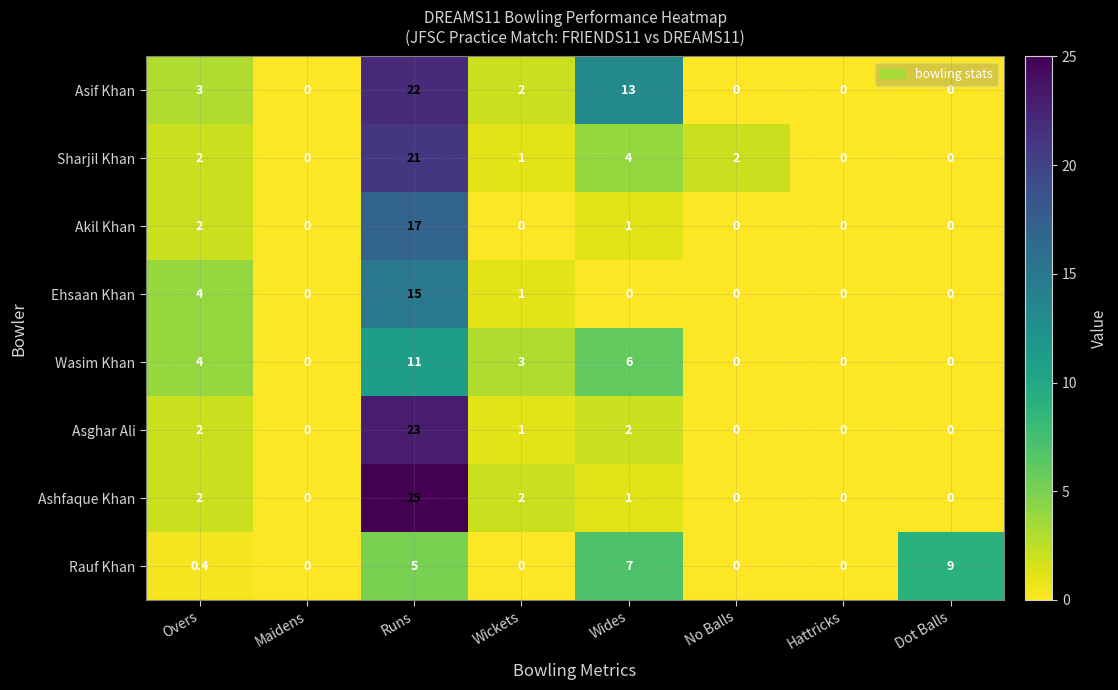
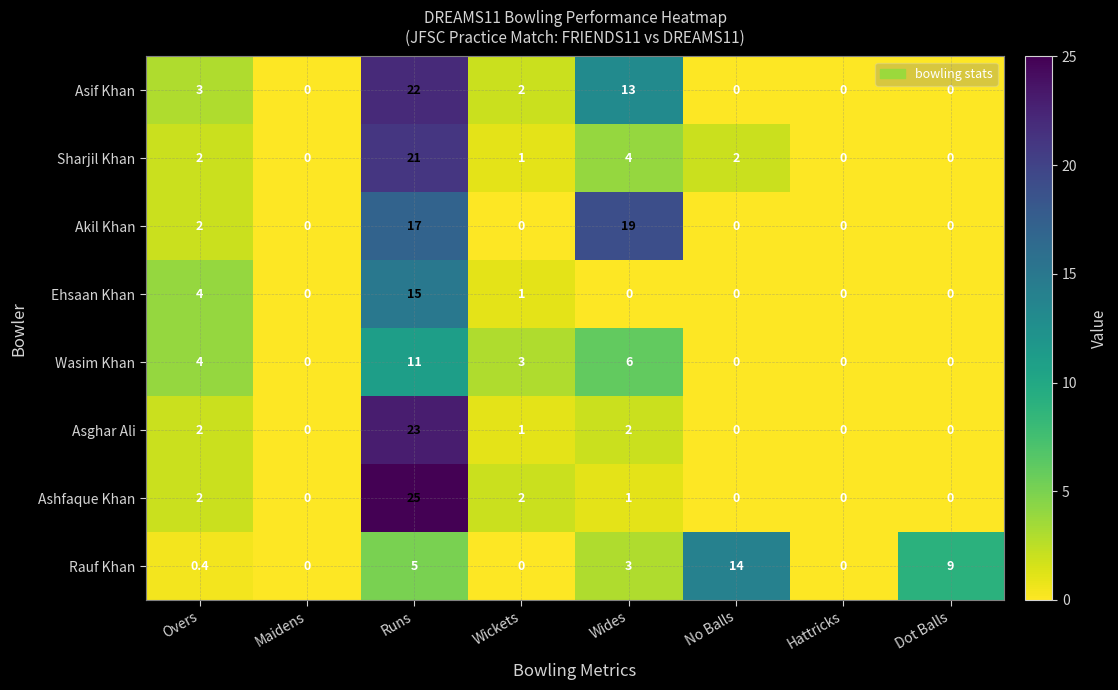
  {
    "Asif Khan": {
      "Overs": 3,
      "Maidens": 0,
      "Runs": 22,
      "Wickets": 2,
      "Wides": 13,
      "No Balls": 0,
      "Hattricks": 0
    },
    "Sharjil Khan": {
      "Overs": 2,
      "Maidens": 0,
      "Runs": 21,
      "Wickets": 1,
      "Wides": 4,
      "No Balls": 2,
      "Hattricks": 0,
      "Dot Balls": 0
    },
    "Akil Khan": {
      "Overs": 2,
      "Maidens": 0,
      "Runs": 17,
      "Wickets": 0,
-     "Wides": 1,
+     "Wides": 19,
      "No Balls": 0,
      "Hattricks": 0,
      "Dot Balls": 0
    },
    "Ehsaan Khan": {
      "Overs": 4,
      "Maidens": 0,
      "Runs": 15,
      "Wickets": 1,
      "Wides": 0,
      "No Balls": 0,
      "Hattricks": 0,
      "Dot Balls": 0
    },
    "Wasim Khan": {
      "Overs": 4,
      "Maidens": 0,
      "Runs": 11,
      "Wickets": 3,
      "Wides": 6,
      "No Balls": 0,
      "Hattricks": 0,
      "Dot Balls": 0
    },
    "Asghar Ali": {
      "Overs": 2,
      "Maidens": 0,
      "Runs": 23,
      "Wickets": 1,
      "Wides": 2,
      "No Balls": 0,
      "Hattricks": 0,
      "Dot Balls": 0
    },
    "Ashfaque Khan": {
      "Overs": 2,
      "Maidens": 0,
      "Runs": 25,
      "Wickets": 2,
      "Wides": 1,
      "No Balls": 0,
      "Hattricks": 0,
      "Dot Balls": 0
    },
    "Rauf Khan": {
      "Overs": 0.4,
      "Maidens": 0,
      "Runs": 5,
      "Wickets": 0,
-     "Wides": 7,
-     "No Balls": 0,
+     "Wides": 3,
+     "No Balls": 14,
      "Hattricks": 0,
      "Dot Balls": 9
    }
  }
